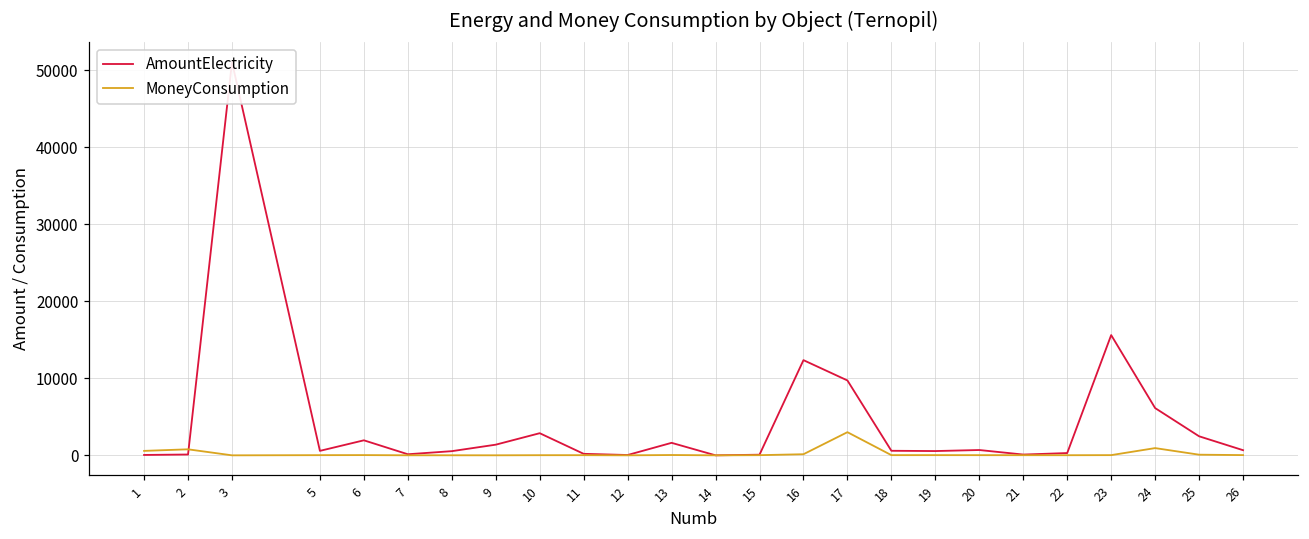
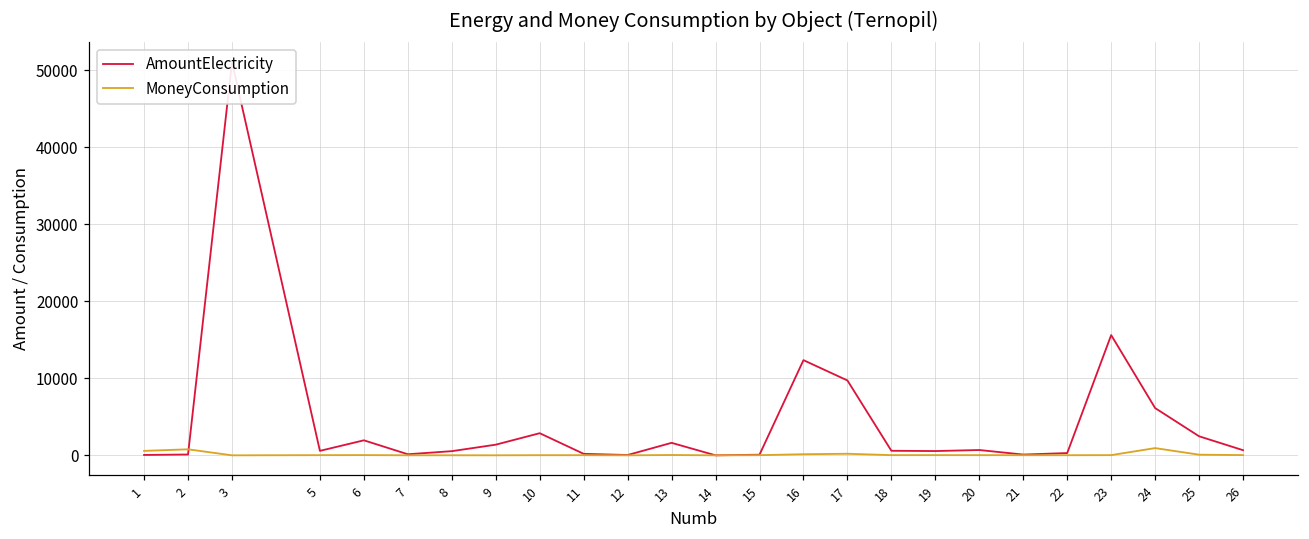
  {
    "AmountElectricity": {
      "1": 0,
      "2": 0,
      "5": 1000,
      "6": 2000,
      "8": 1000,
      "9": 1000,
      "10": 3000,
      "13": 2000,
      "16": 12000,
      "17": 10000,
      "18": 1000,
      "19": 1000,
      "20": 1000,
      "23": 16000,
      "24": 6000,
      "25": 2000,
      "26": 1000
    },
    "MoneyConsumption": {
      "1": 1000,
      "2": 1000,
      "3": 0,
      "5": 0,
      "6": 0,
      "8": 0,
      "9": 0,
      "10": 0,
      "13": 0,
      "16": 0,
-     "17": 3000,
+     "17": 0,
      "18": 0,
      "19": 0,
      "20": 0,
      "23": 0,
      "24": 1000,
      "25": 0,
      "26": 0
    }
  }
